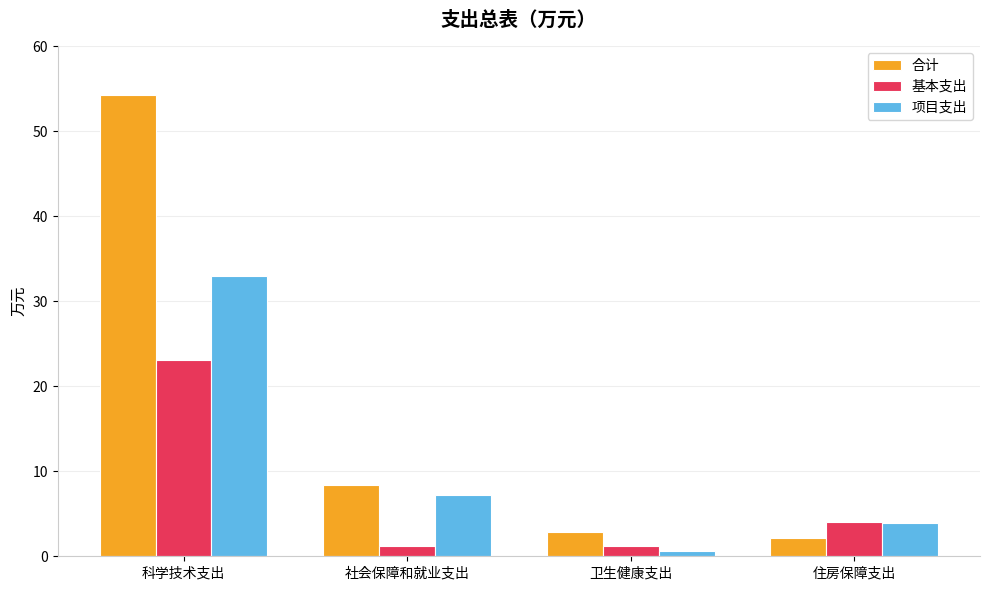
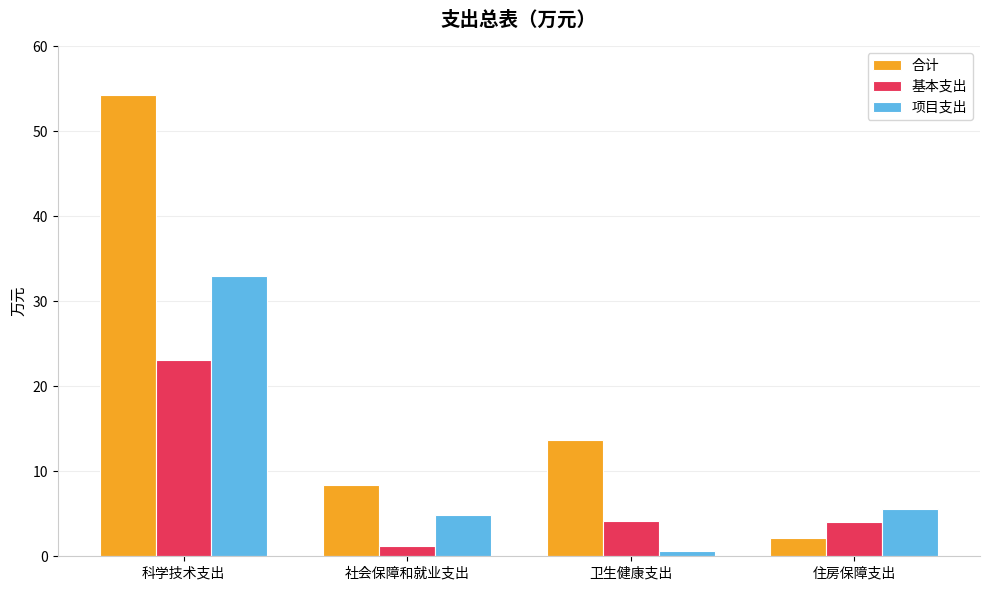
  {
    "合计": {
      "科学技术支出": 54,
      "社会保障和就业支出": 8,
-     "卫生健康支出": 3,
+     "卫生健康支出": 14,
      "住房保障支出": 2
    },
    "基本支出": {
      "科学技术支出": 23,
      "社会保障和就业支出": 1,
-     "卫生健康支出": 1,
+     "卫生健康支出": 4,
      "住房保障支出": 4
    },
    "项目支出": {
      "科学技术支出": 33,
-     "社会保障和就业支出": 7,
+     "社会保障和就业支出": 5,
      "卫生健康支出": 1,
-     "住房保障支出": 4
+     "住房保障支出": 6
    }
  }
